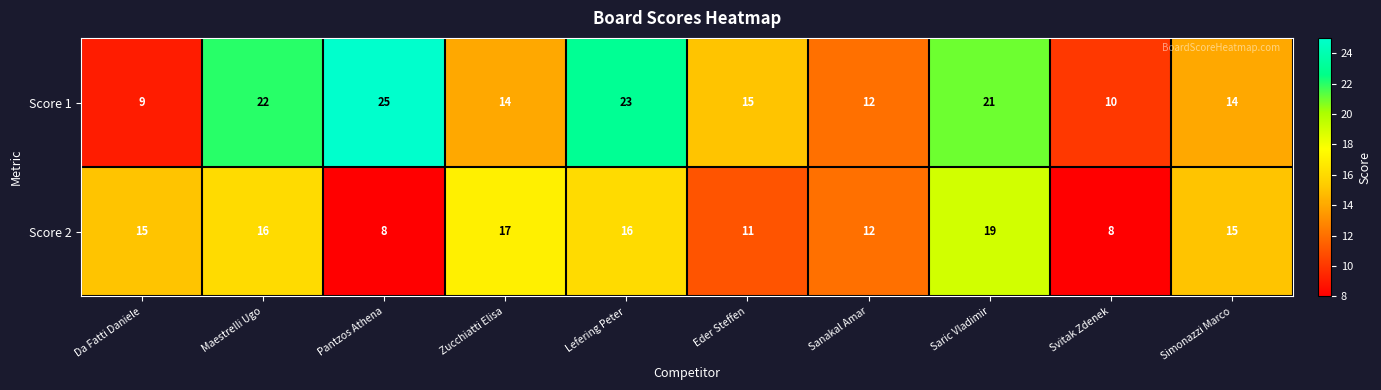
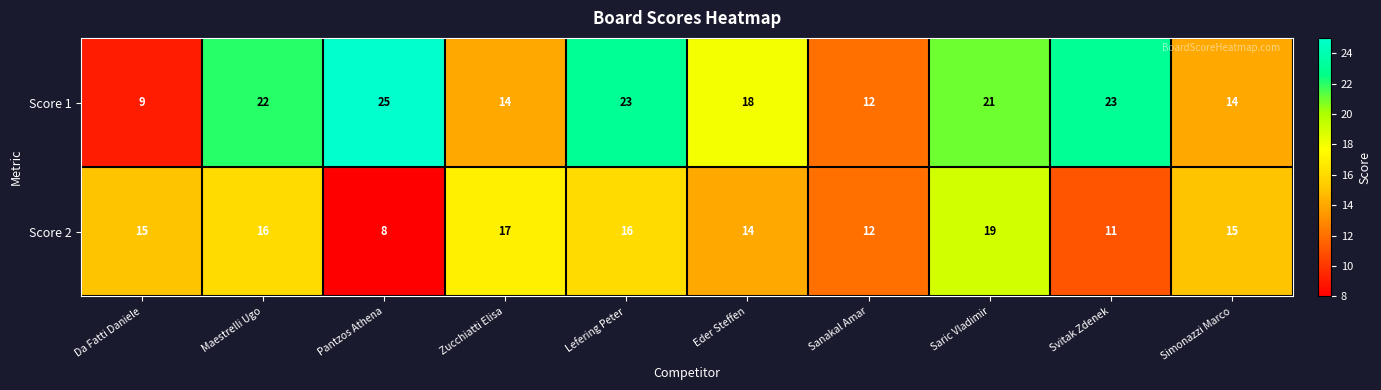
  {
    "Score 1": {
      "Da Fatti Daniele": 9,
      "Maestrelli Ugo": 22,
      "Pantzos Athena": 25,
      "Zucchiatti Elisa": 14,
      "Lefering Peter": 23,
-     "Eder Steffen": 15,
+     "Eder Steffen": 18,
      "Sanakal Amar": 12,
      "Saric Vladimir": 21,
-     "Svitak Zdenek": 10
+     "Svitak Zdenek": 23
    },
    "Score 2": {
      "Da Fatti Daniele": 15,
      "Maestrelli Ugo": 16,
      "Pantzos Athena": 8,
      "Zucchiatti Elisa": 17,
      "Lefering Peter": 16,
-     "Eder Steffen": 11,
+     "Eder Steffen": 14,
      "Sanakal Amar": 12,
      "Saric Vladimir": 19,
-     "Svitak Zdenek": 8,
+     "Svitak Zdenek": 11,
      "Simonazzi Marco": 15
    }
  }
